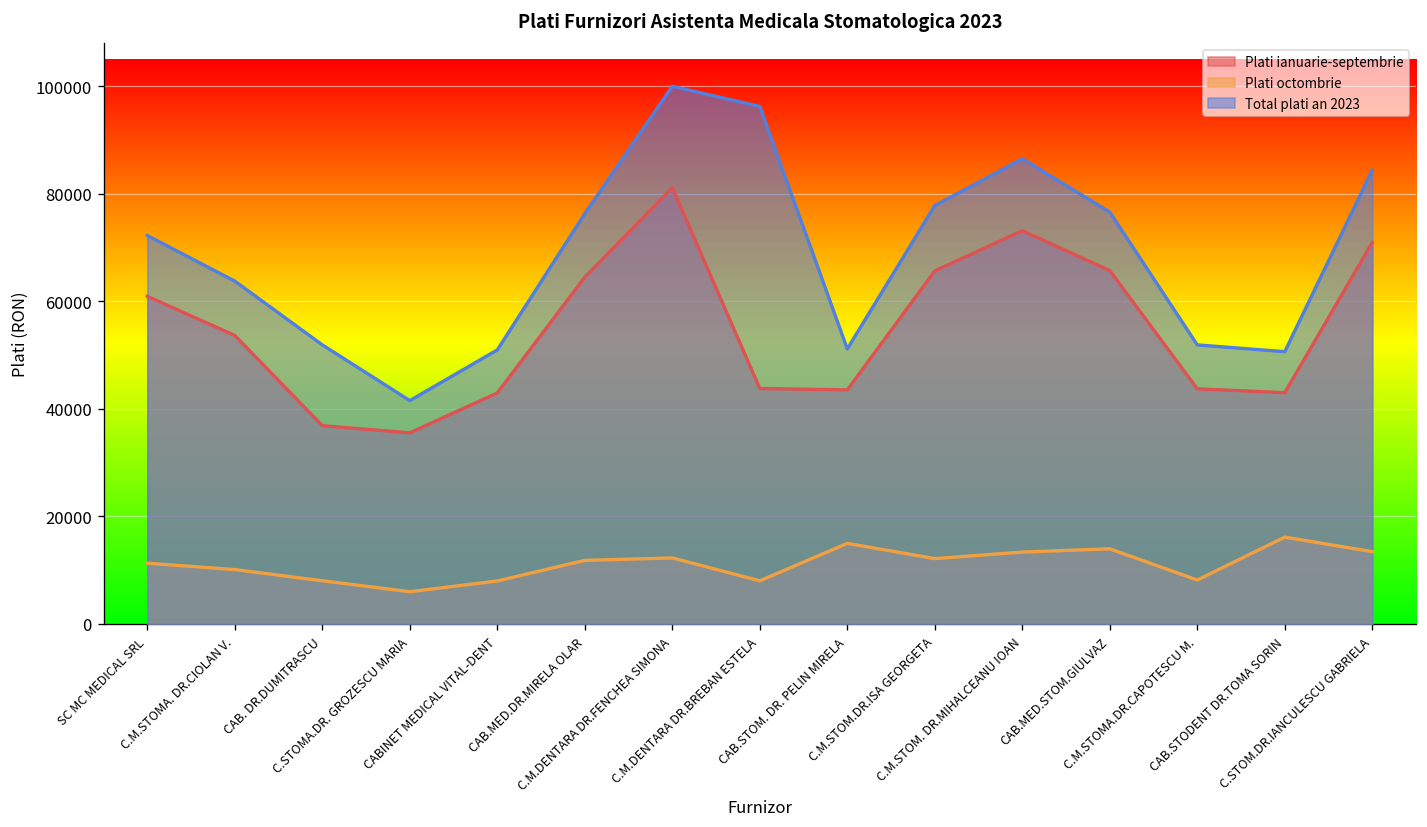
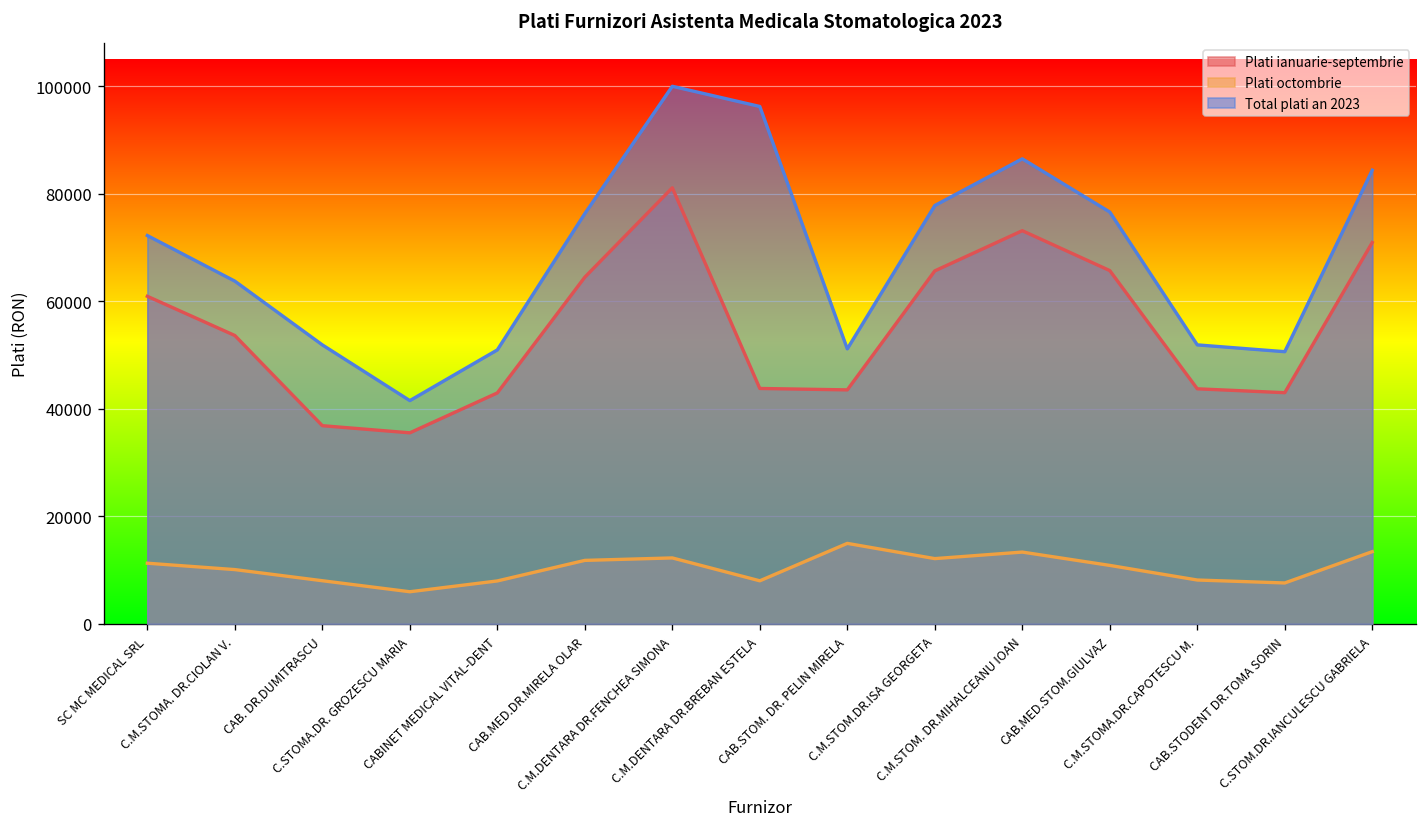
  {
    "Plati ianuarie-septembrie": {
      "SC MC MEDICAL SRL": 61000,
      "C.M.STOMA. DR.CIOLAN V.": 54000,
      "CAB. DR.DUMITRASCU": 37000,
      "C.STOMA.DR. GROZESCU MARIA": 36000,
      "CABINET MEDICAL VITAL-DENT": 43000,
      "CAB.MED.DR.MIRELA OLAR": 64000,
      "C.M.DENTARA DR.FENCHEA SIMONA": 81000,
      "C.M.DENTARA DR.BREBAN ESTELA": 44000,
      "CAB.STOM. DR. PELIN MIRELA": 44000,
      "C.M.STOM.DR.ISA GEORGETA": 66000,
      "C.M.STOM. DR.MIHALCEANU IOAN": 73000,
      "CAB.MED.STOM.GIULVAZ": 66000,
      "C.M.STOMA.DR.CAPOTESCU M.": 44000,
      "CAB.STODENT DR.TOMA SORIN": 43000,
      "C.STOM.DR.IANCULESCU GABRIELA": 71000
    },
    "Plati octombrie": {
      "SC MC MEDICAL SRL": 11000,
      "C.M.STOMA. DR.CIOLAN V.": 10000,
      "CAB. DR.DUMITRASCU": 8000,
      "C.STOMA.DR. GROZESCU MARIA": 6000,
      "CABINET MEDICAL VITAL-DENT": 8000,
      "CAB.MED.DR.MIRELA OLAR": 12000,
      "C.M.DENTARA DR.FENCHEA SIMONA": 12000,
      "C.M.DENTARA DR.BREBAN ESTELA": 8000,
      "CAB.STOM. DR. PELIN MIRELA": 15000,
      "C.M.STOM.DR.ISA GEORGETA": 12000,
      "C.M.STOM. DR.MIHALCEANU IOAN": 13000,
-     "CAB.MED.STOM.GIULVAZ": 14000,
+     "CAB.MED.STOM.GIULVAZ": 11000,
      "C.M.STOMA.DR.CAPOTESCU M.": 8000,
-     "CAB.STODENT DR.TOMA SORIN": 16000,
+     "CAB.STODENT DR.TOMA SORIN": 8000,
      "C.STOM.DR.IANCULESCU GABRIELA": 13000
    },
    "Total plati an 2023": {
      "SC MC MEDICAL SRL": 72000,
      "C.M.STOMA. DR.CIOLAN V.": 64000,
      "CAB. DR.DUMITRASCU": 52000,
      "C.STOMA.DR. GROZESCU MARIA": 42000,
      "CABINET MEDICAL VITAL-DENT": 51000,
      "CAB.MED.DR.MIRELA OLAR": 76000,
      "C.M.DENTARA DR.FENCHEA SIMONA": 100000,
      "C.M.DENTARA DR.BREBAN ESTELA": 96000,
      "CAB.STOM. DR. PELIN MIRELA": 51000,
      "C.M.STOM.DR.ISA GEORGETA": 78000,
      "C.M.STOM. DR.MIHALCEANU IOAN": 86000,
      "CAB.MED.STOM.GIULVAZ": 77000,
      "C.M.STOMA.DR.CAPOTESCU M.": 52000,
      "CAB.STODENT DR.TOMA SORIN": 51000,
      "C.STOM.DR.IANCULESCU GABRIELA": 84000
    }
  }
